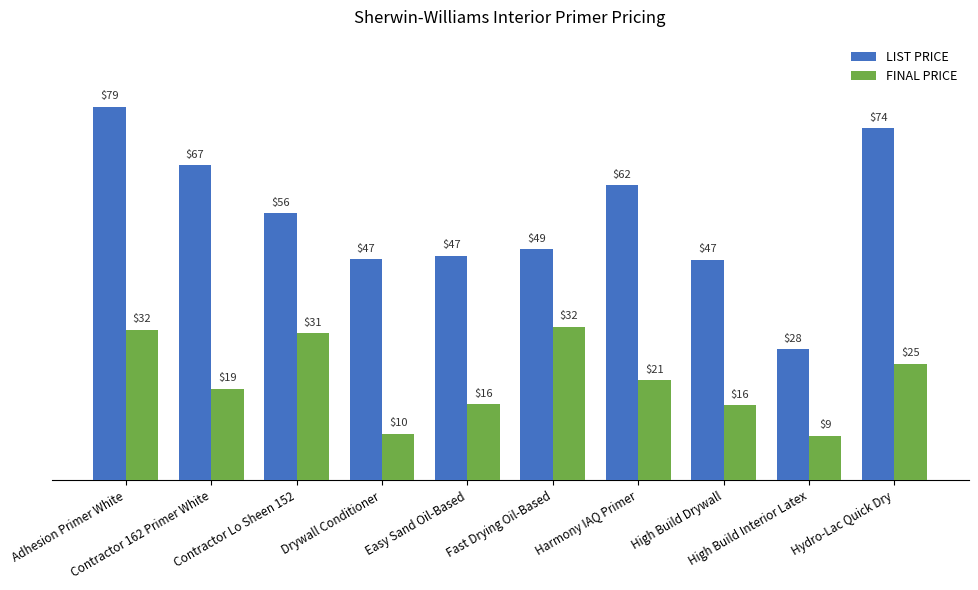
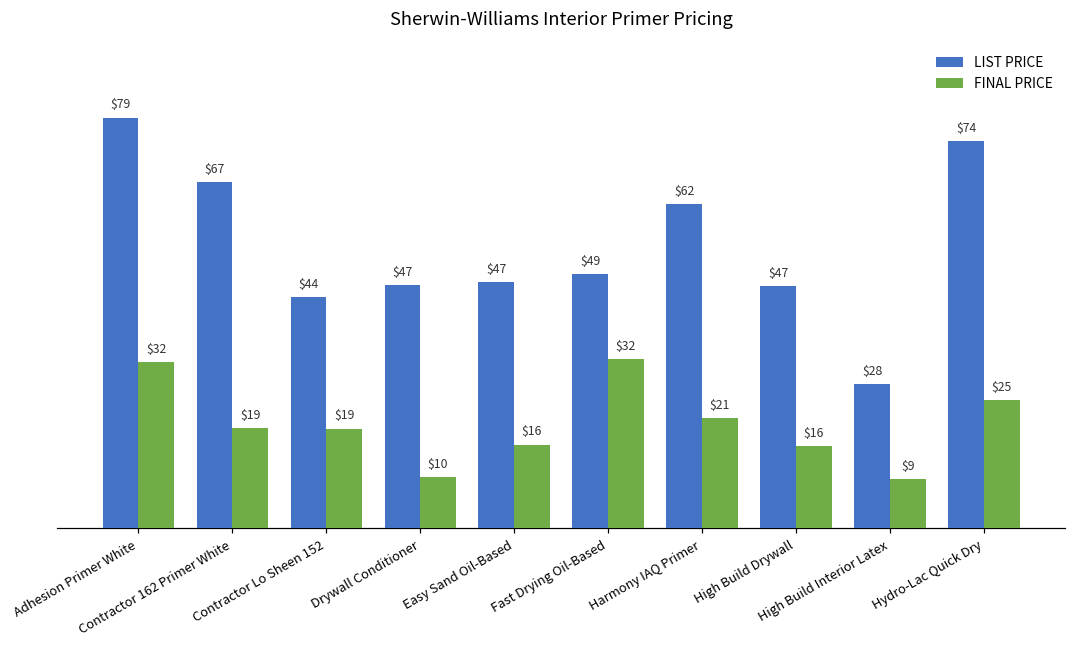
  {
    "LIST PRICE": {
      "Adhesion Primer White": "$79",
      "Contractor 162 Primer White": "$67",
-     "Contractor Lo Sheen 152": "$56",
+     "Contractor Lo Sheen 152": "$44",
      "Drywall Conditioner": "$47",
      "Easy Sand Oil-Based": "$47",
      "Fast Drying Oil-Based": "$49",
      "Harmony IAQ Primer": "$62",
      "High Build Drywall": "$47",
      "High Build Interior Latex": "$28",
      "Hydro-Lac Quick Dry": "$74"
    },
    "FINAL PRICE": {
      "Adhesion Primer White": "$32",
      "Contractor 162 Primer White": "$19",
-     "Contractor Lo Sheen 152": "$31",
+     "Contractor Lo Sheen 152": "$19",
      "Drywall Conditioner": "$10",
      "Easy Sand Oil-Based": "$16",
      "Fast Drying Oil-Based": "$32",
      "Harmony IAQ Primer": "$21",
      "High Build Drywall": "$16",
      "High Build Interior Latex": "$9",
      "Hydro-Lac Quick Dry": "$25"
    }
  }
